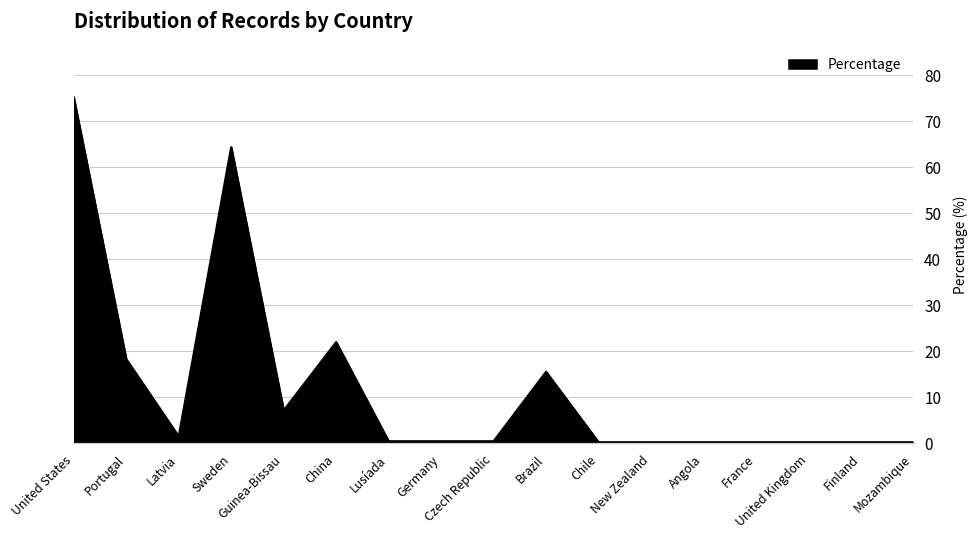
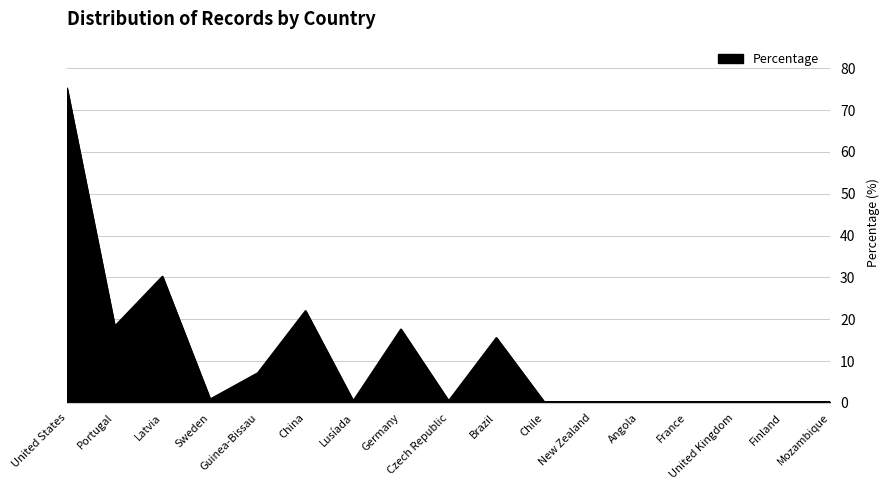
  {
    "United States": 75,
    "Portugal": 18,
-   "Latvia": 1,
-   "Sweden": 64,
+   "Latvia": 30,
+   "Sweden": 1,
    "Guinea-Bissau": 7,
    "China": 22,
    "Lusíada": 0,
-   "Germany": 0,
+   "Germany": 18,
    "Czech Republic": 0,
    "Brazil": 16,
    "Chile": 0,
    "New Zealand": 0,
    "Angola": 0,
    "France": 0,
    "United Kingdom": 0,
    "Finland": 0,
    "Mozambique": 0
  }
